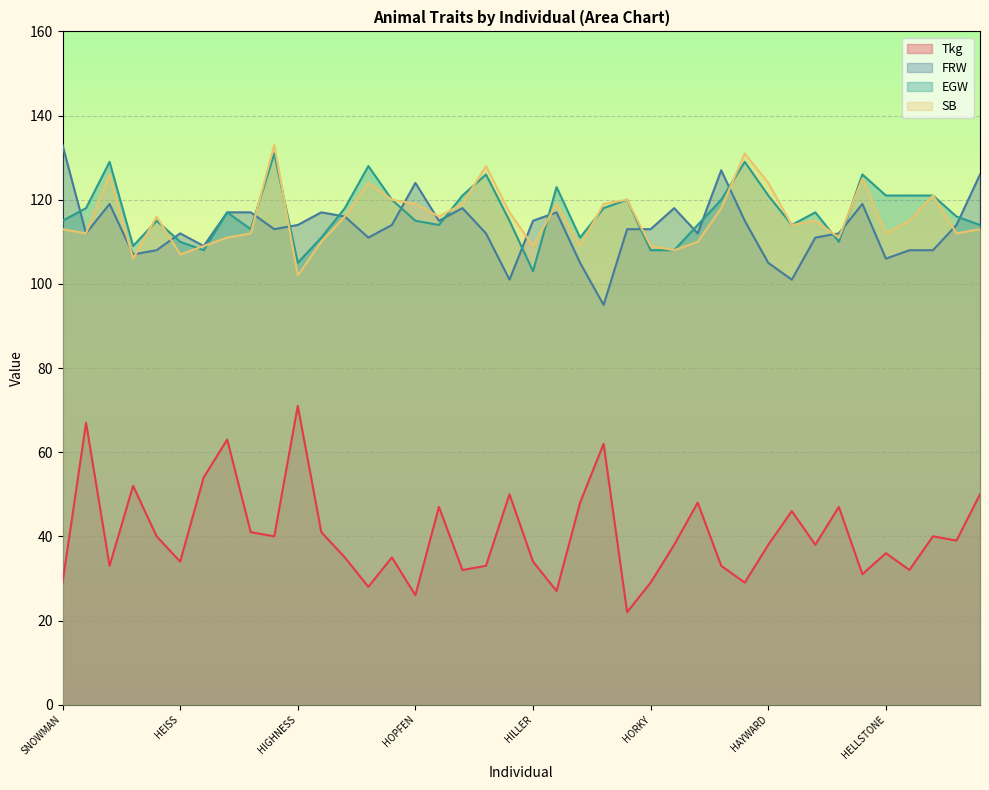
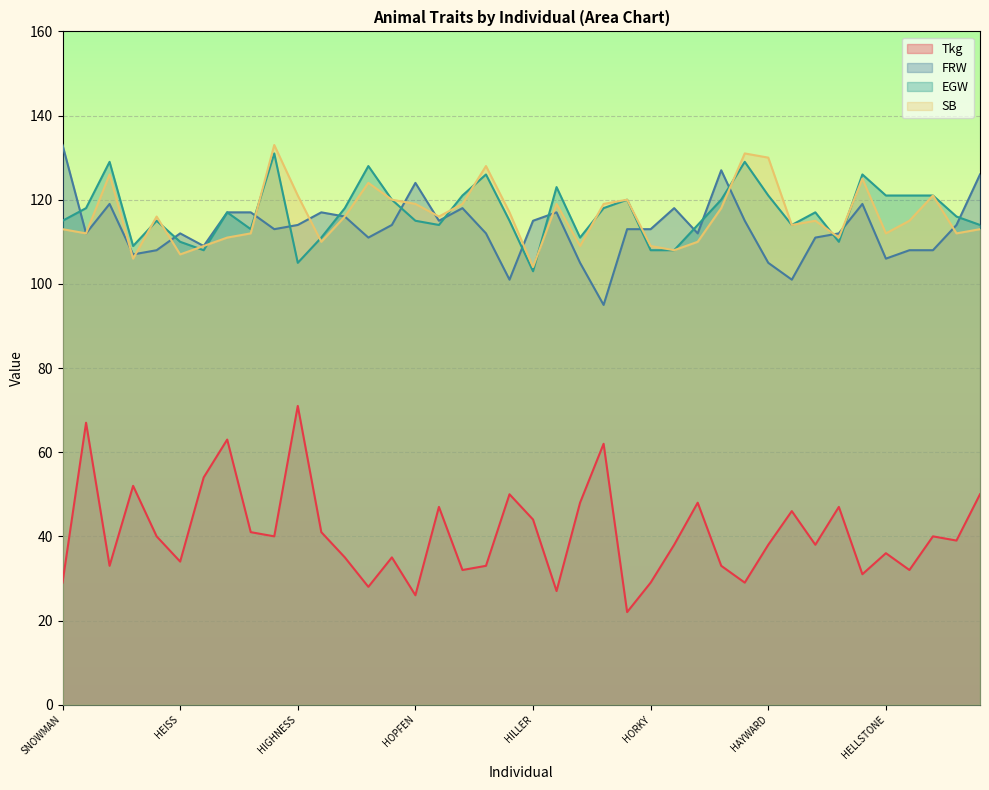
  {
    "Tkg": {
      "SNOWMAN": 29,
      "HEISS": 34,
      "HIGHNESS": 71,
      "HOPFEN": 26,
-     "HILLER": 34,
+     "HILLER": 44,
      "HORKY": 29,
      "HAYWARD": 38,
      "HELLSTONE": 36
    },
    "SB": {
      "SNOWMAN": 113,
      "HEISS": 107,
-     "HIGHNESS": 102,
+     "HIGHNESS": 121,
      "HOPFEN": 119,
-     "HILLER": 109,
+     "HILLER": 104,
      "HORKY": 109,
-     "HAYWARD": 124,
+     "HAYWARD": 130,
      "HELLSTONE": 112
    }
  }
